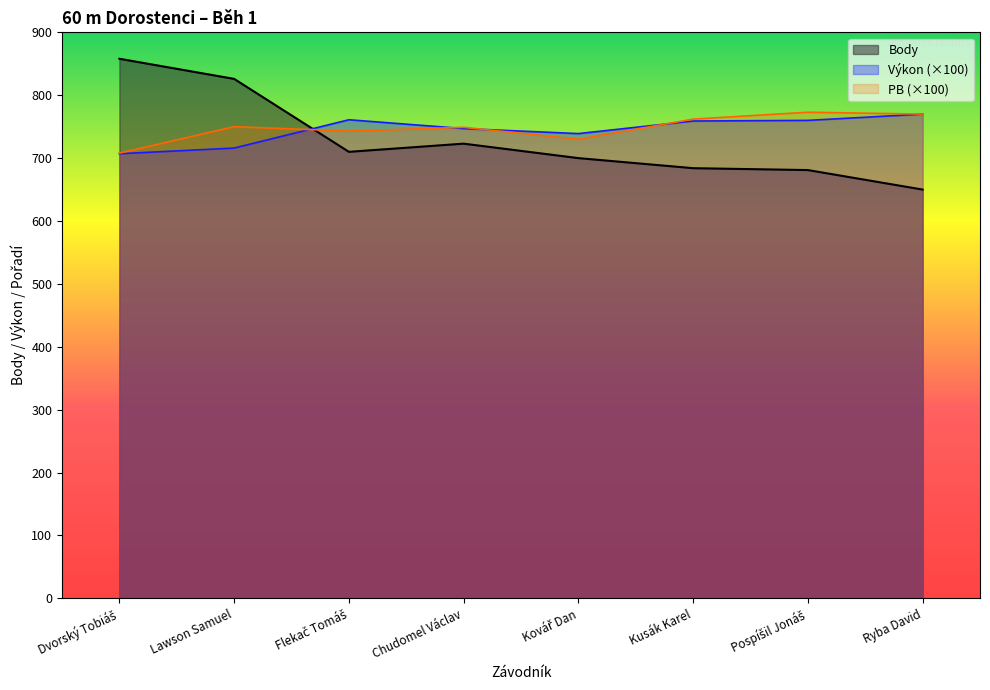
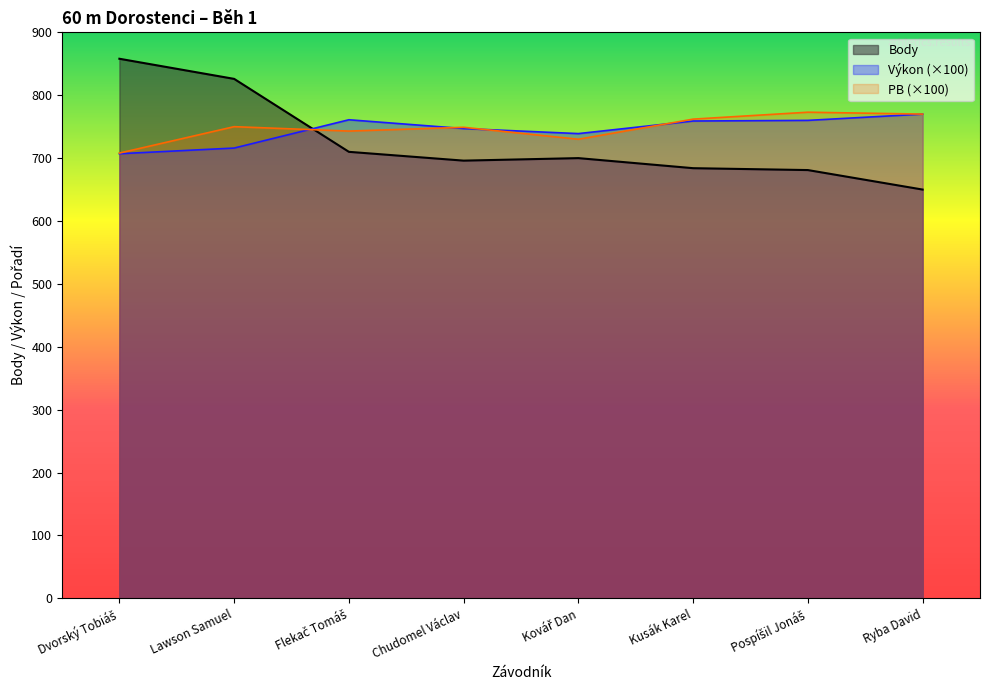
  {
    "Body": {
      "Dvorský Tobiáš": 860,
      "Lawson Samuel": 830,
      "Flekač Tomáš": 710,
-     "Chudomel Václav": 720,
+     "Chudomel Václav": 700,
      "Kovář Dan": 700,
      "Kusák Karel": 680,
      "Pospíšil Jonáš": 680,
      "Ryba David": 650
    },
    "Výkon (×100)": {
      "Lawson Samuel": 720,
      "Flekač Tomáš": 760,
      "Kovář Dan": 740,
      "Pospíšil Jonáš": 760
    },
    "PB (×100)": {
      "Lawson Samuel": 750,
      "Flekač Tomáš": 740,
      "Kovář Dan": 730,
      "Pospíšil Jonáš": 770
    }
  }
